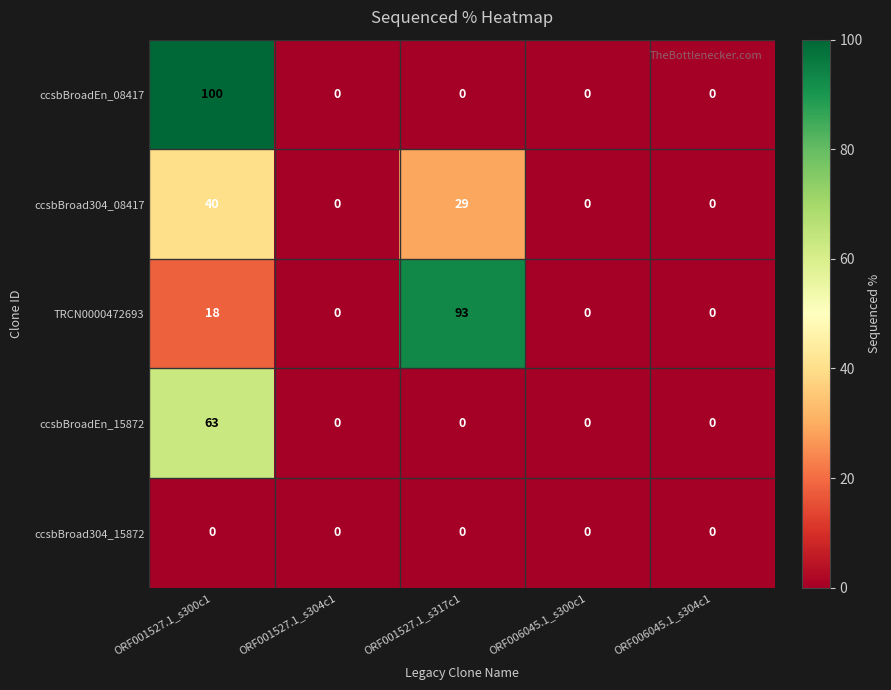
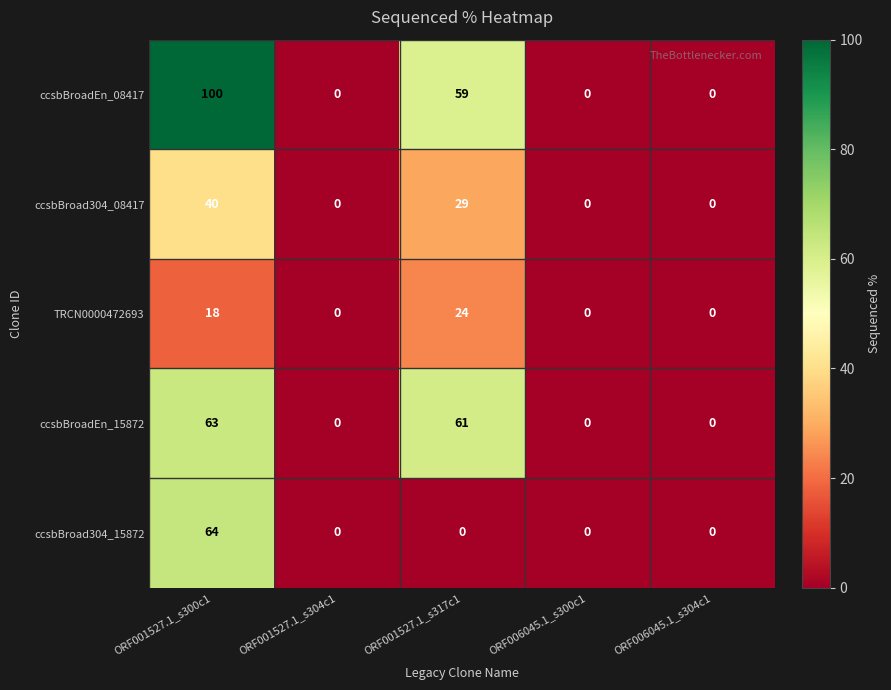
  {
    "ccsbBroadEn_08417": {
      "ORF001527.1_s300c1": 100,
      "ORF001527.1_s304c1": 0,
-     "ORF001527.1_s317c1": 0,
+     "ORF001527.1_s317c1": 59,
      "ORF006045.1_s300c1": 0
    },
    "ccsbBroad304_08417": {
      "ORF001527.1_s300c1": 40,
      "ORF001527.1_s304c1": 0,
      "ORF001527.1_s317c1": 29,
      "ORF006045.1_s300c1": 0,
      "ORF006045.1_s304c1": 0
    },
    "TRCN0000472693": {
      "ORF001527.1_s300c1": 18,
      "ORF001527.1_s304c1": 0,
-     "ORF001527.1_s317c1": 93,
+     "ORF001527.1_s317c1": 24,
      "ORF006045.1_s300c1": 0,
      "ORF006045.1_s304c1": 0
    },
    "ccsbBroadEn_15872": {
      "ORF001527.1_s300c1": 63,
      "ORF001527.1_s304c1": 0,
-     "ORF001527.1_s317c1": 0,
+     "ORF001527.1_s317c1": 61,
      "ORF006045.1_s300c1": 0,
      "ORF006045.1_s304c1": 0
    },
    "ccsbBroad304_15872": {
-     "ORF001527.1_s300c1": 0,
+     "ORF001527.1_s300c1": 64,
      "ORF001527.1_s304c1": 0,
      "ORF001527.1_s317c1": 0,
      "ORF006045.1_s300c1": 0,
      "ORF006045.1_s304c1": 0
    }
  }
